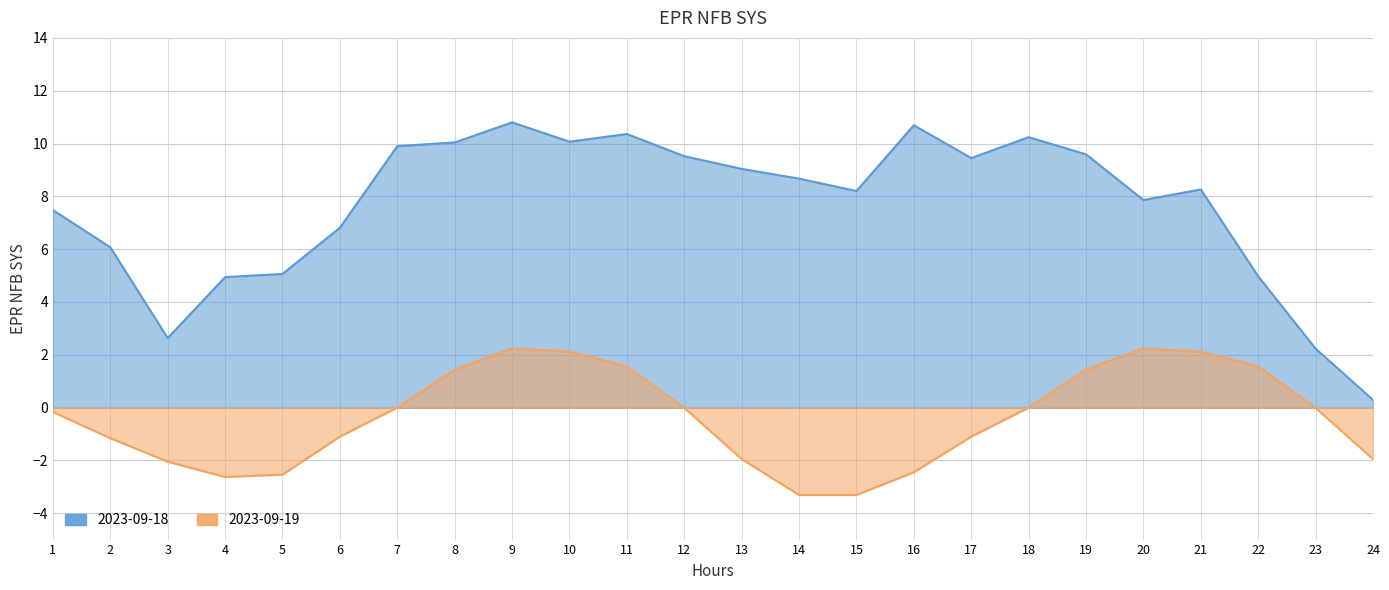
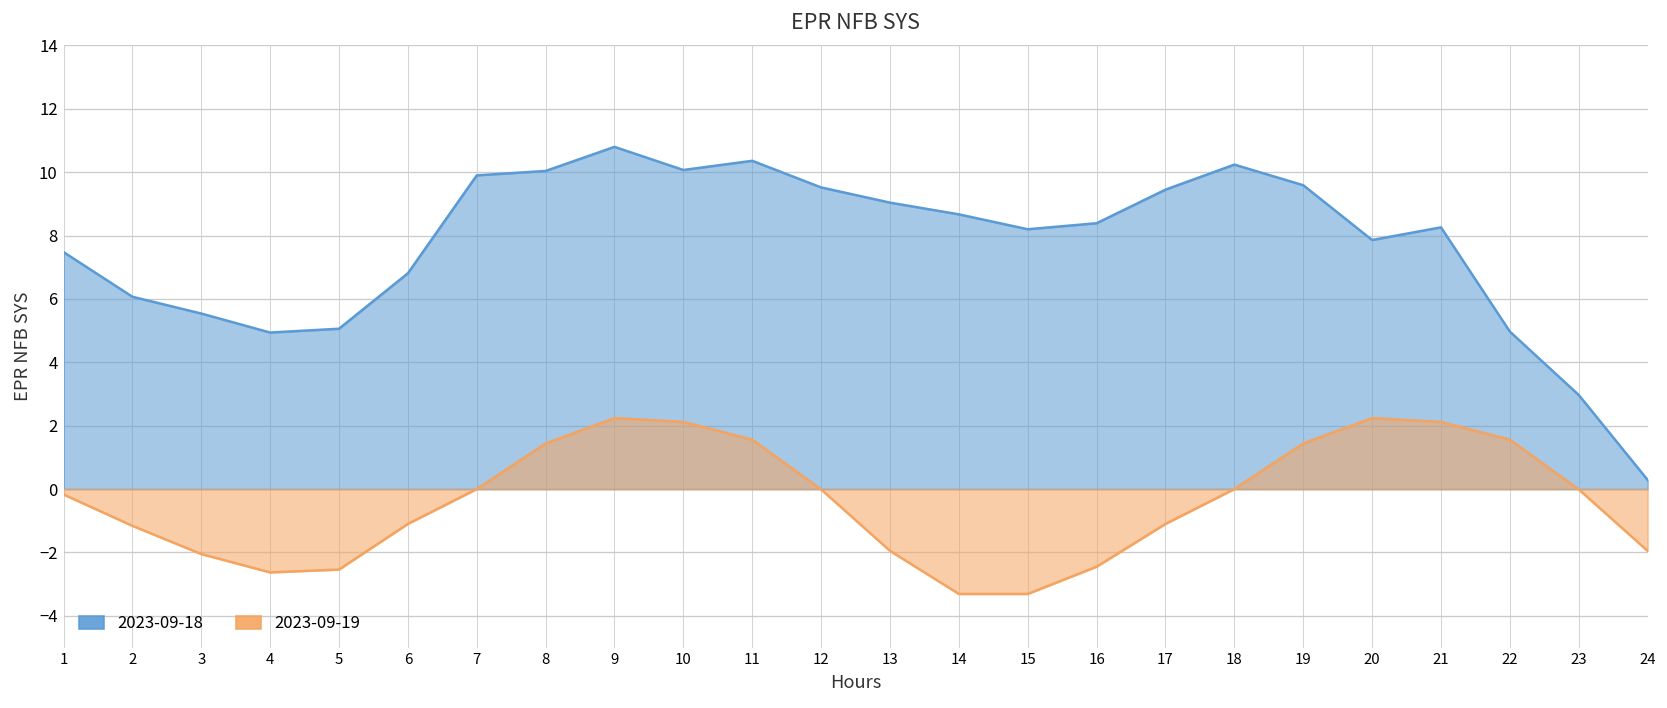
  {
    "2023-09-18": {
      "1": 7.5,
      "2": 6.1,
-     "3": 2.6,
+     "3": 5.5,
      "4": 4.9,
      "5": 5.1,
      "6": 6.8,
      "7": 9.9,
      "8": 10.0,
      "9": 10.8,
      "10": 10.1,
      "11": 10.4,
      "12": 9.5,
      "13": 9.0,
      "14": 8.7,
      "15": 8.2,
-     "16": 10.7,
+     "16": 8.4,
      "17": 9.5,
      "18": 10.2,
      "19": 9.6,
      "20": 7.9,
      "21": 8.3,
      "22": 5.0,
-     "23": 2.2,
+     "23": 3.0,
      "24": 0.3
    }
  }
